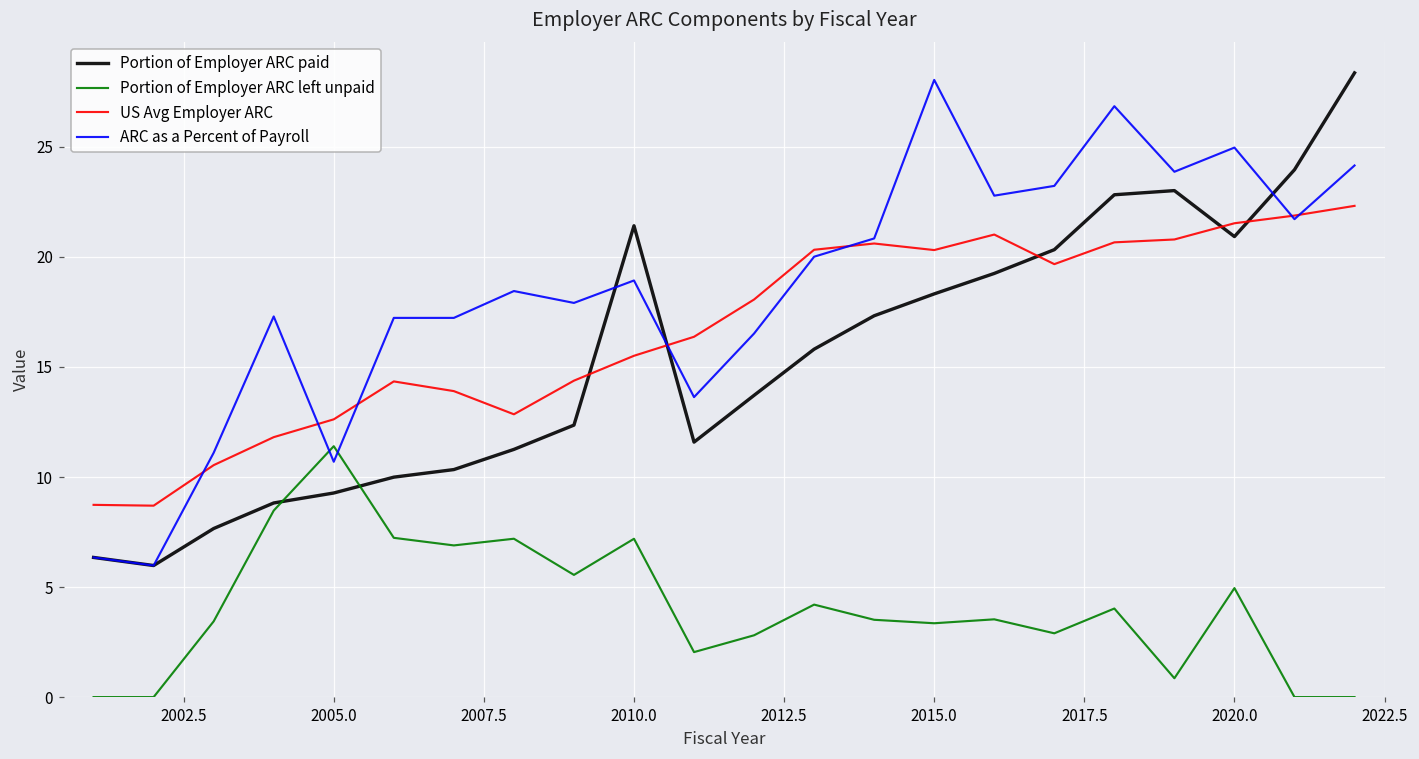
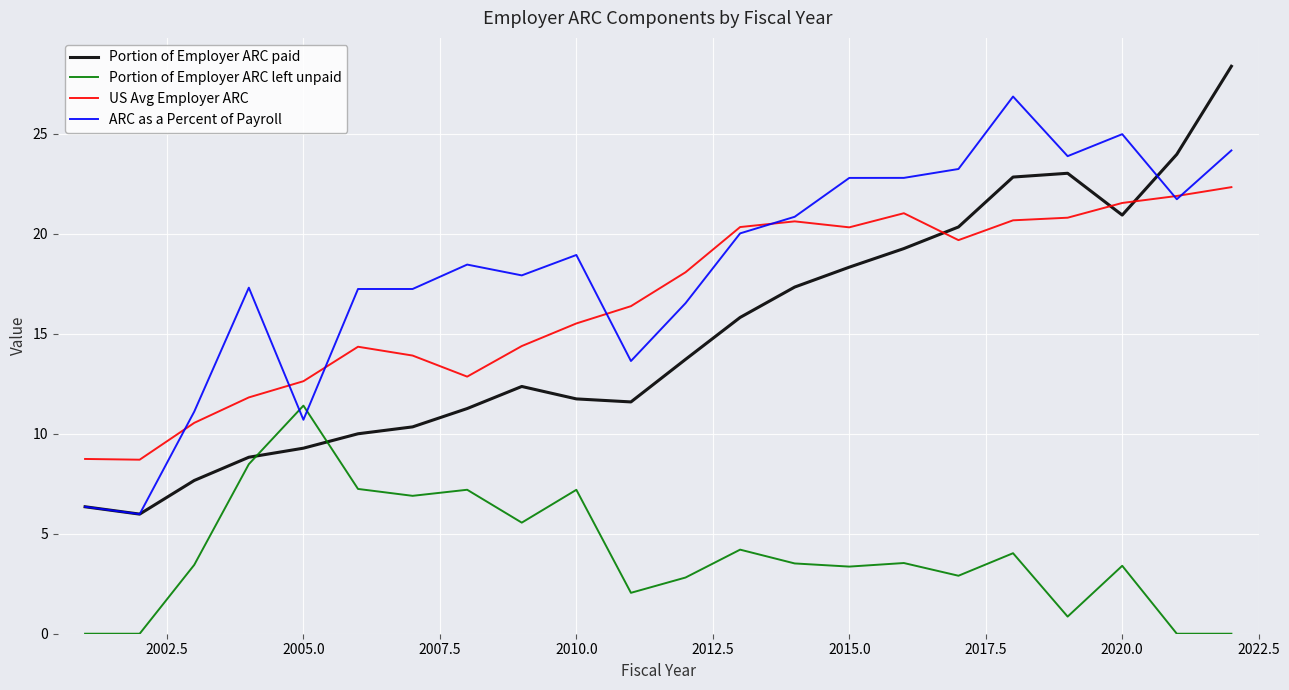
  {
    "Portion of Employer ARC paid": {
      "2005.0": 9.3,
-     "2010.0": 21.4,
+     "2010.0": 11.7,
      "2015.0": 18.3,
      "2020.0": 20.9
    },
    "Portion of Employer ARC left unpaid": {
      "2005.0": 11.4,
      "2010.0": 7.2,
      "2015.0": 3.4,
-     "2020.0": 5.0
+     "2020.0": 3.4
    },
    "US Avg Employer ARC": {
      "2005.0": 12.6,
      "2010.0": 15.5,
      "2015.0": 20.3,
      "2020.0": 21.5
    },
    "ARC as a Percent of Payroll": {
      "2005.0": 10.7,
      "2010.0": 18.9,
-     "2015.0": 28.0,
+     "2015.0": 22.8,
      "2020.0": 25.0
    }
  }
